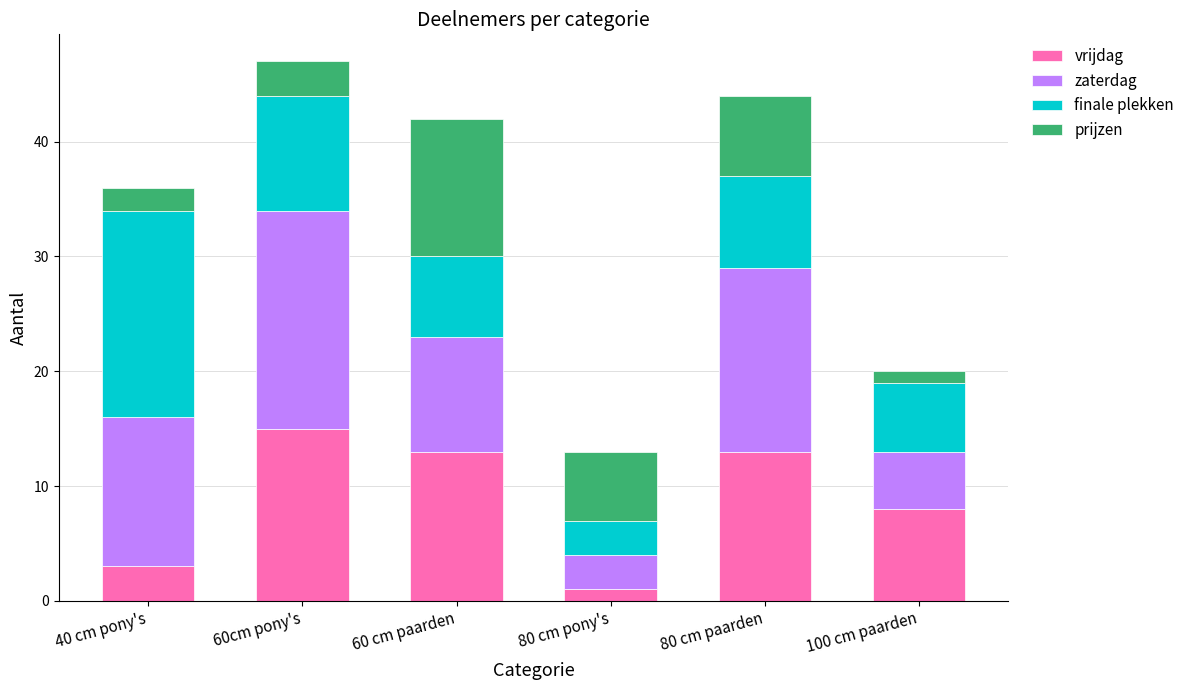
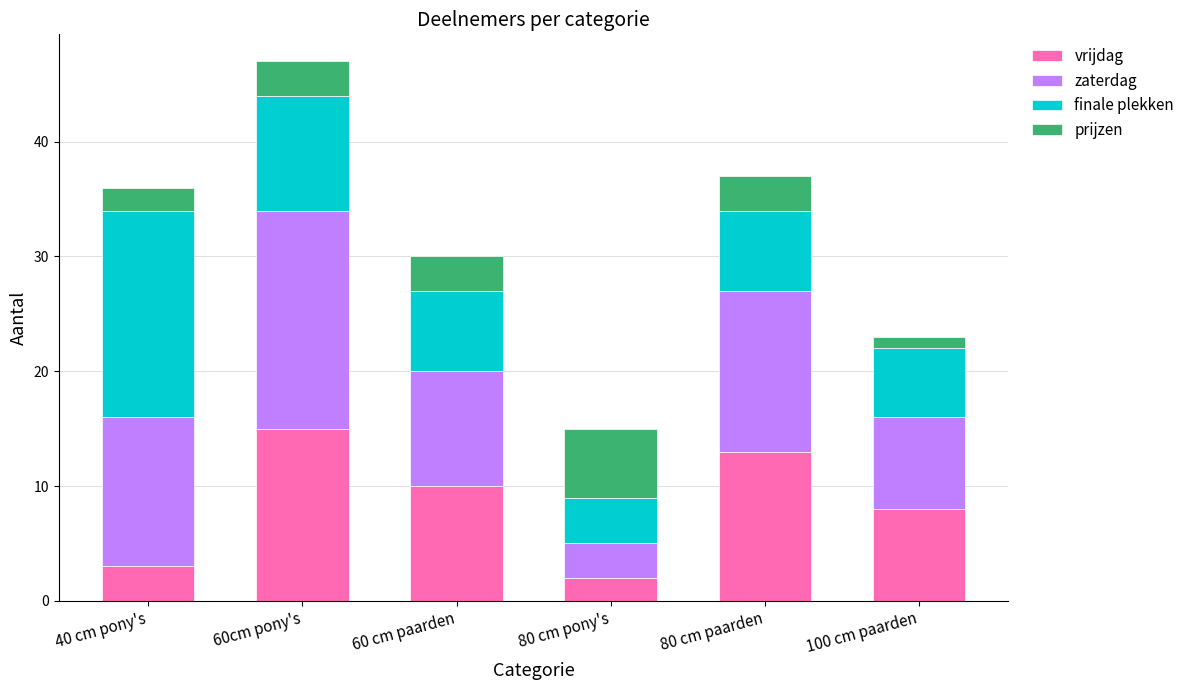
  {
    "vrijdag": {
      "40 cm pony's": 3,
      "60cm pony's": 15,
-     "60 cm paarden": 13,
-     "80 cm pony's": 1,
+     "60 cm paarden": 10,
+     "80 cm pony's": 2,
      "80 cm paarden": 13,
      "100 cm paarden": 8
    },
    "zaterdag": {
      "40 cm pony's": 13,
      "60cm pony's": 19,
      "60 cm paarden": 10,
      "80 cm pony's": 3,
-     "80 cm paarden": 16,
-     "100 cm paarden": 5
+     "80 cm paarden": 14,
+     "100 cm paarden": 8
    },
    "finale plekken": {
      "40 cm pony's": 18,
      "60cm pony's": 10,
      "60 cm paarden": 7,
-     "80 cm pony's": 3,
-     "80 cm paarden": 8,
+     "80 cm pony's": 4,
+     "80 cm paarden": 7,
      "100 cm paarden": 6
    },
    "prijzen": {
      "40 cm pony's": 2,
      "60cm pony's": 3,
-     "60 cm paarden": 12,
+     "60 cm paarden": 3,
      "80 cm pony's": 6,
-     "80 cm paarden": 7,
+     "80 cm paarden": 3,
      "100 cm paarden": 1
    }
  }
